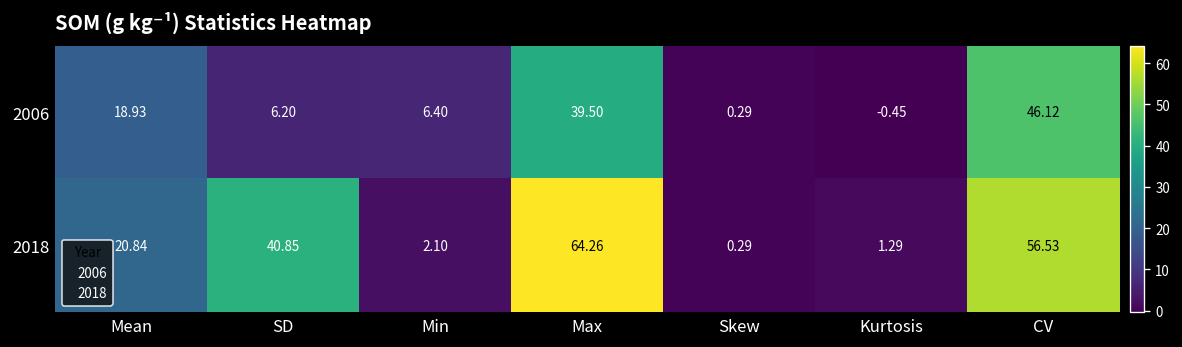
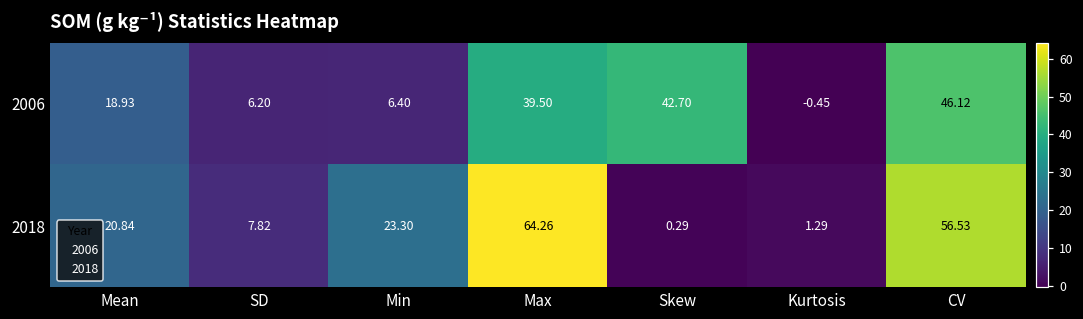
  {
    "2006": {
      "Mean": 18.93,
      "SD": 6.20,
      "Min": 6.40,
      "Max": 39.50,
-     "Skew": 0.29,
+     "Skew": 42.70,
      "Kurtosis": -0.45,
      "CV": 46.12
    },
    "2018": {
      "Mean": 20.84,
-     "SD": 40.85,
-     "Min": 2.10,
+     "SD": 7.82,
+     "Min": 23.30,
      "Max": 64.26,
      "Skew": 0.29,
      "Kurtosis": 1.29,
      "CV": 56.53
    }
  }
